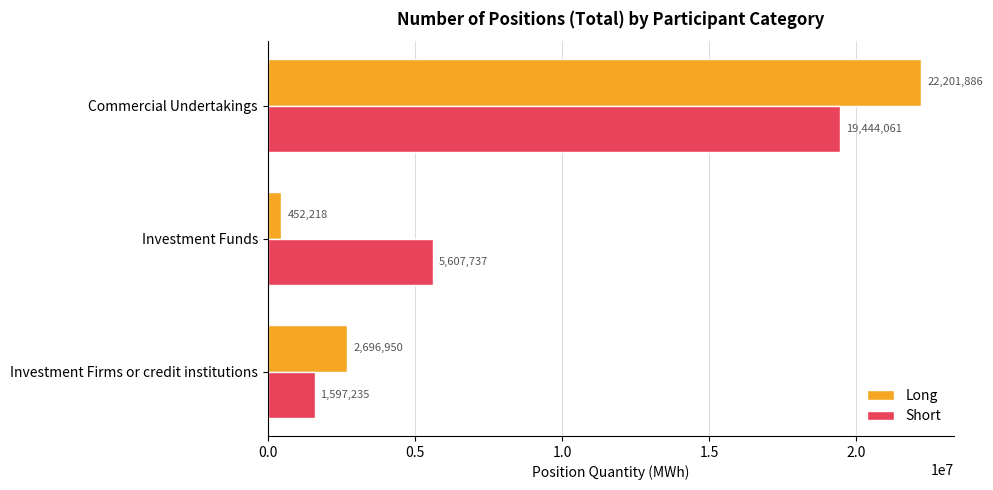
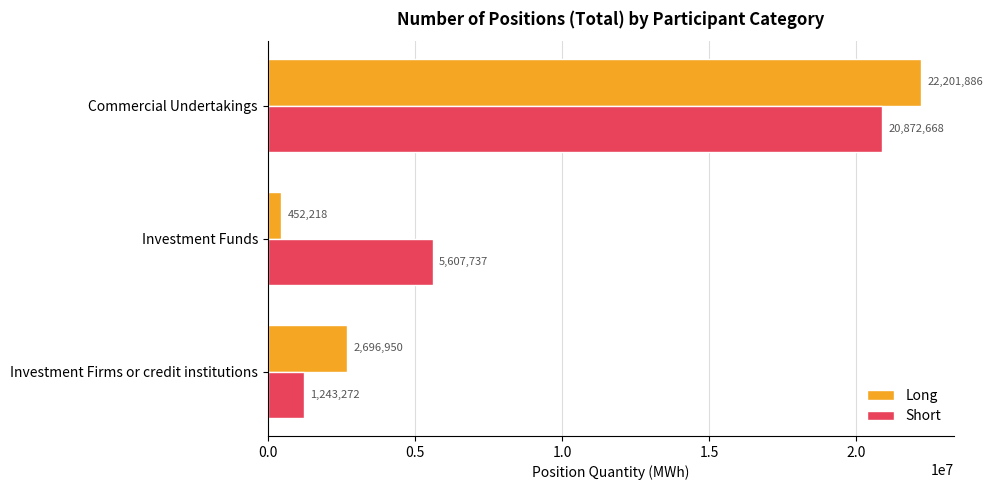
  {
    "Long": {
      "Commercial Undertakings": "22,201,886",
      "Investment Funds": "452,218",
      "Investment Firms or credit institutions": "2,696,950"
    },
    "Short": {
-     "Commercial Undertakings": "19,444,061",
+     "Commercial Undertakings": "20,872,668",
      "Investment Funds": "5,607,737",
-     "Investment Firms or credit institutions": "1,597,235"
+     "Investment Firms or credit institutions": "1,243,272"
    }
  }
